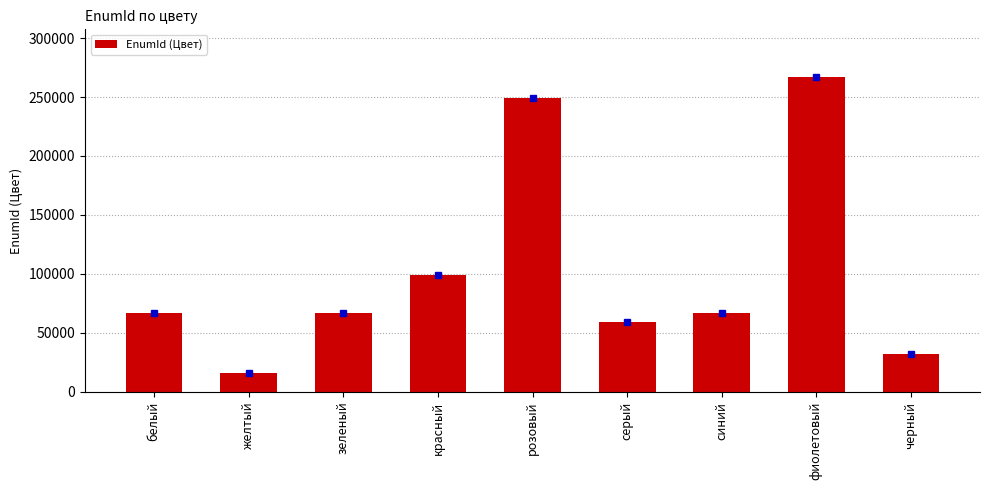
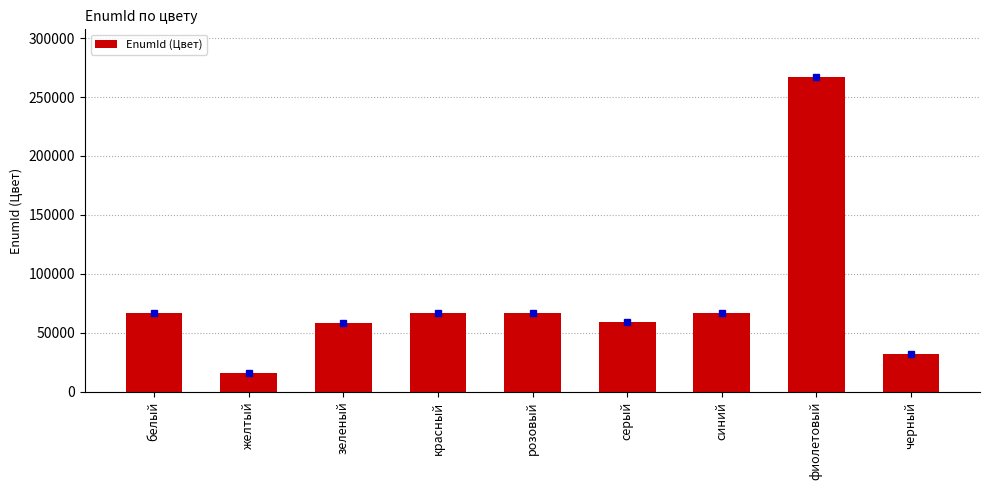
  {
    "EnumId (Цвет)": {
      "белый": 67000,
      "желтый": 16000,
-     "зеленый": 67000,
-     "красный": 99000,
-     "розовый": 249000,
+     "зеленый": 59000,
+     "красный": 67000,
+     "розовый": 67000,
      "серый": 59000,
      "синий": 67000,
      "фиолетовый": 267000,
      "черный": 32000
    }
  }
